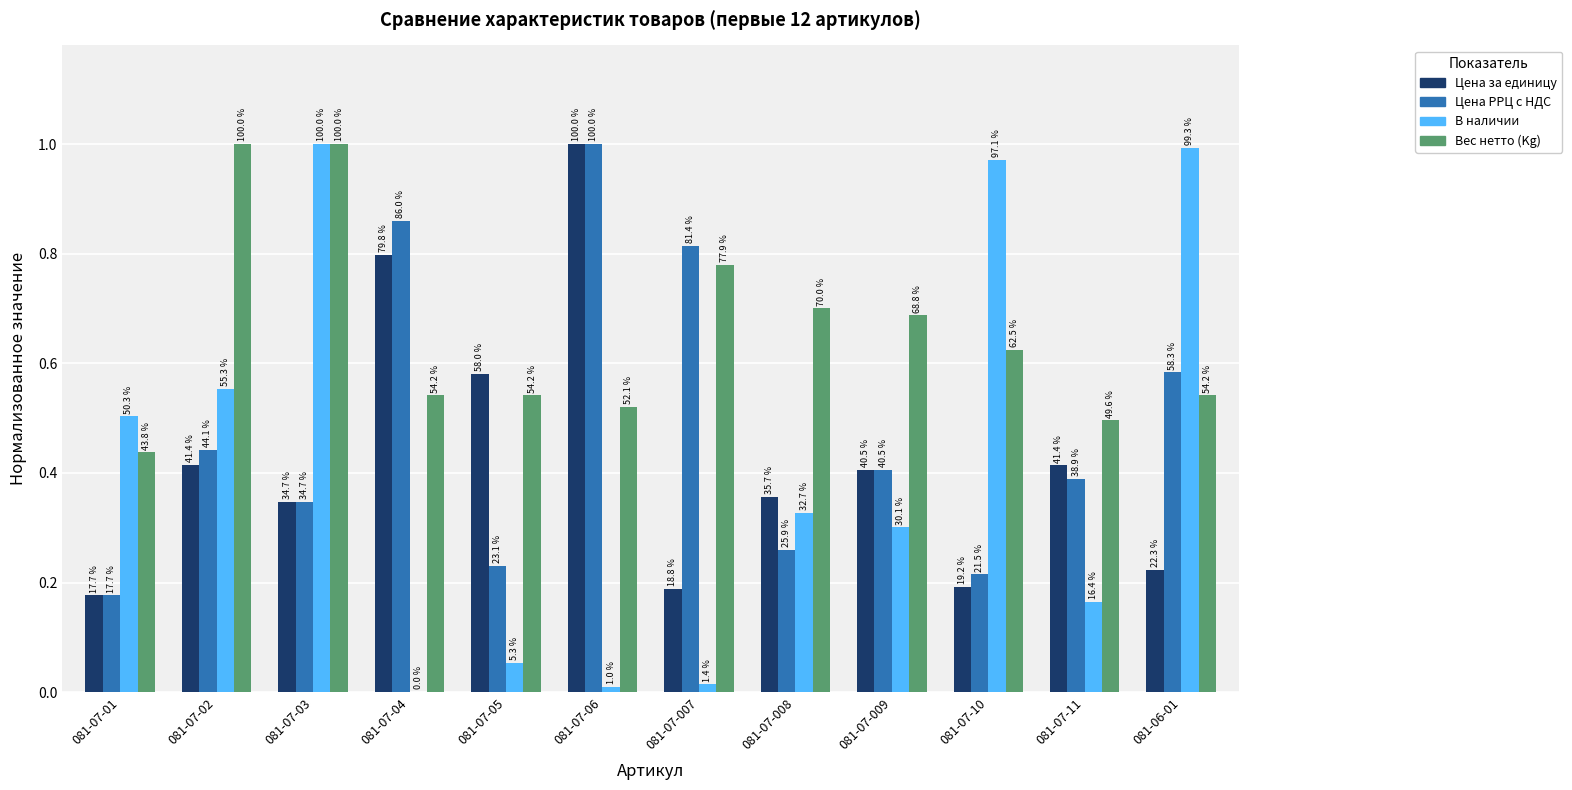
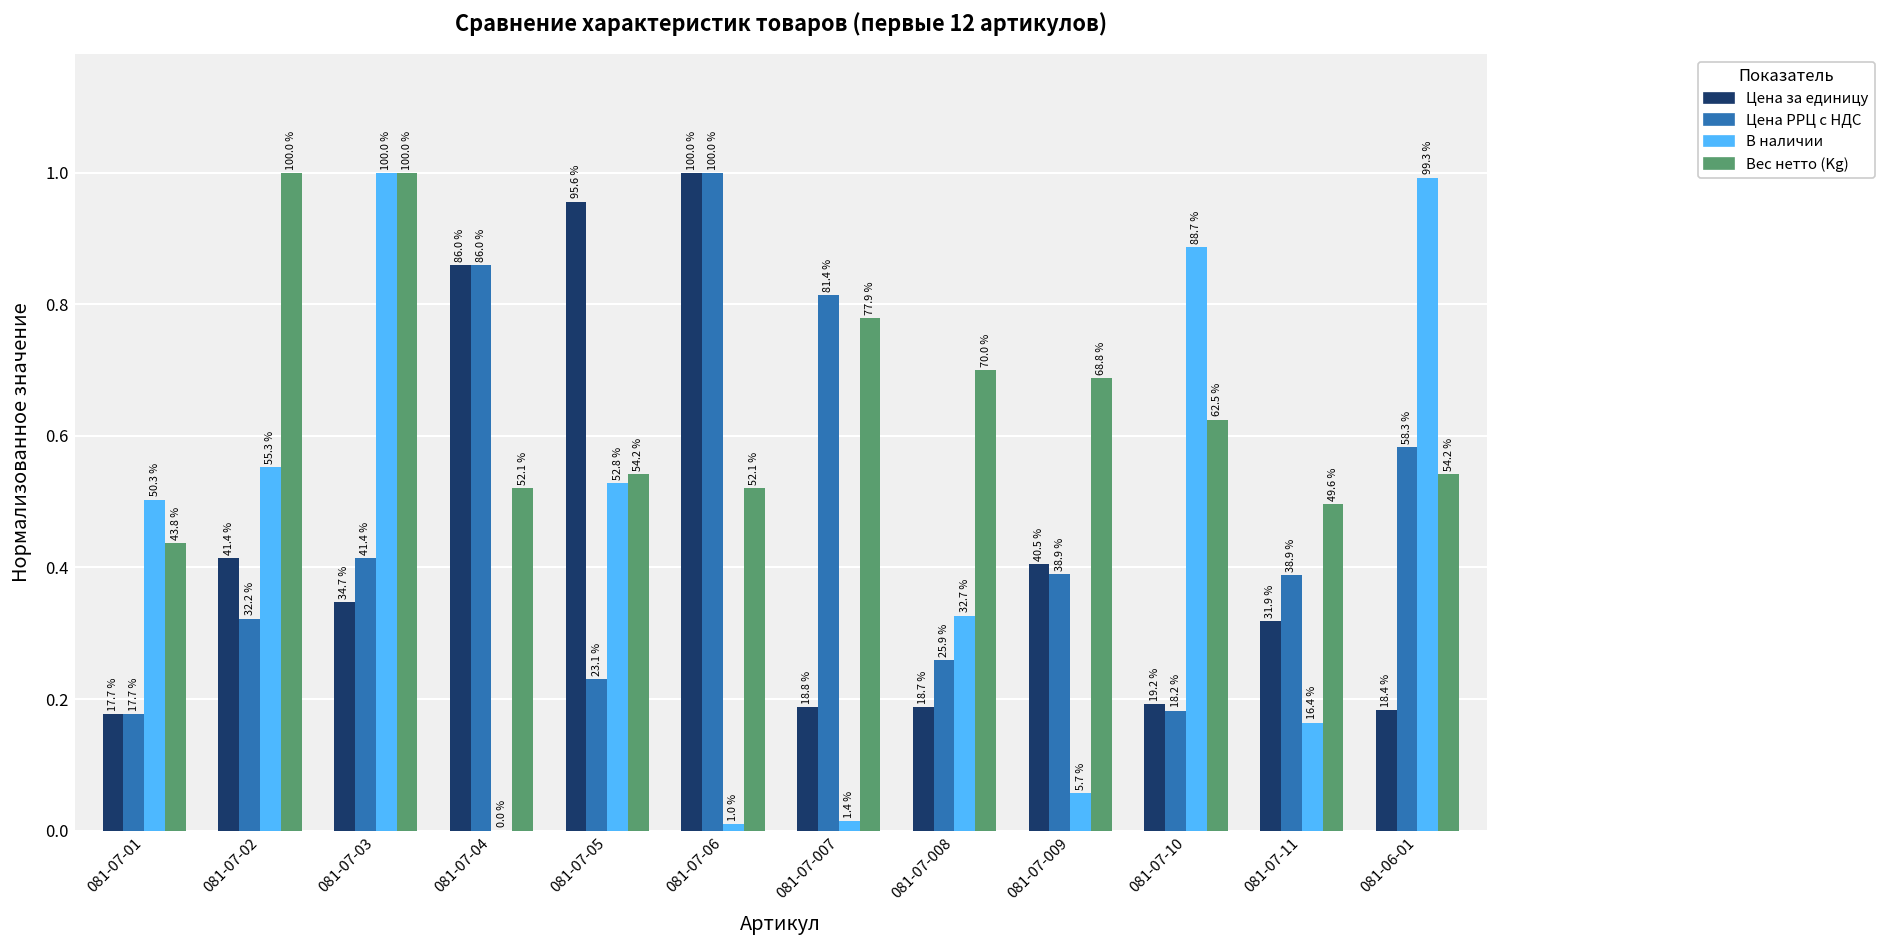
  {
    "Цена за единицу": {
      "081-07-01": "17.7 %",
      "081-07-02": "41.4 %",
      "081-07-03": "34.7 %",
-     "081-07-04": "79.8 %",
-     "081-07-05": "58.0 %",
+     "081-07-04": "86.0 %",
+     "081-07-05": "95.6 %",
      "081-07-06": "100.0 %",
      "081-07-007": "18.8 %",
-     "081-07-008": "35.7 %",
+     "081-07-008": "18.7 %",
      "081-07-009": "40.5 %",
      "081-07-10": "19.2 %",
-     "081-07-11": "41.4 %",
-     "081-06-01": "22.3 %"
+     "081-07-11": "31.9 %",
+     "081-06-01": "18.4 %"
    },
    "Цена РРЦ с НДС": {
      "081-07-01": "17.7 %",
-     "081-07-02": "44.1 %",
-     "081-07-03": "34.7 %",
+     "081-07-02": "32.2 %",
+     "081-07-03": "41.4 %",
      "081-07-04": "86.0 %",
      "081-07-05": "23.1 %",
      "081-07-06": "100.0 %",
      "081-07-007": "81.4 %",
      "081-07-008": "25.9 %",
-     "081-07-009": "40.5 %",
-     "081-07-10": "21.5 %",
+     "081-07-009": "38.9 %",
+     "081-07-10": "18.2 %",
      "081-07-11": "38.9 %",
      "081-06-01": "58.3 %"
    },
    "В наличии": {
      "081-07-01": "50.3 %",
      "081-07-02": "55.3 %",
      "081-07-03": "100.0 %",
      "081-07-04": "0.0 %",
-     "081-07-05": "5.3 %",
+     "081-07-05": "52.8 %",
      "081-07-06": "1.0 %",
      "081-07-007": "1.4 %",
      "081-07-008": "32.7 %",
-     "081-07-009": "30.1 %",
-     "081-07-10": "97.1 %",
+     "081-07-009": "5.7 %",
+     "081-07-10": "88.7 %",
      "081-07-11": "16.4 %",
      "081-06-01": "99.3 %"
    },
    "Вес нетто (Kg)": {
      "081-07-01": "43.8 %",
      "081-07-02": "100.0 %",
      "081-07-03": "100.0 %",
-     "081-07-04": "54.2 %",
+     "081-07-04": "52.1 %",
      "081-07-05": "54.2 %",
      "081-07-06": "52.1 %",
      "081-07-007": "77.9 %",
      "081-07-008": "70.0 %",
      "081-07-009": "68.8 %",
      "081-07-10": "62.5 %",
      "081-07-11": "49.6 %",
      "081-06-01": "54.2 %"
    }
  }
